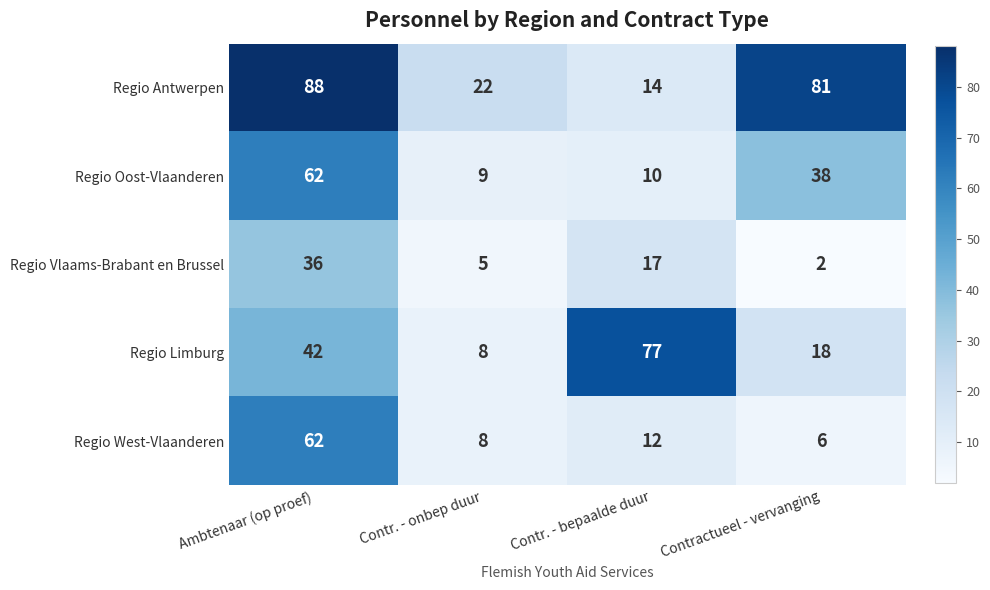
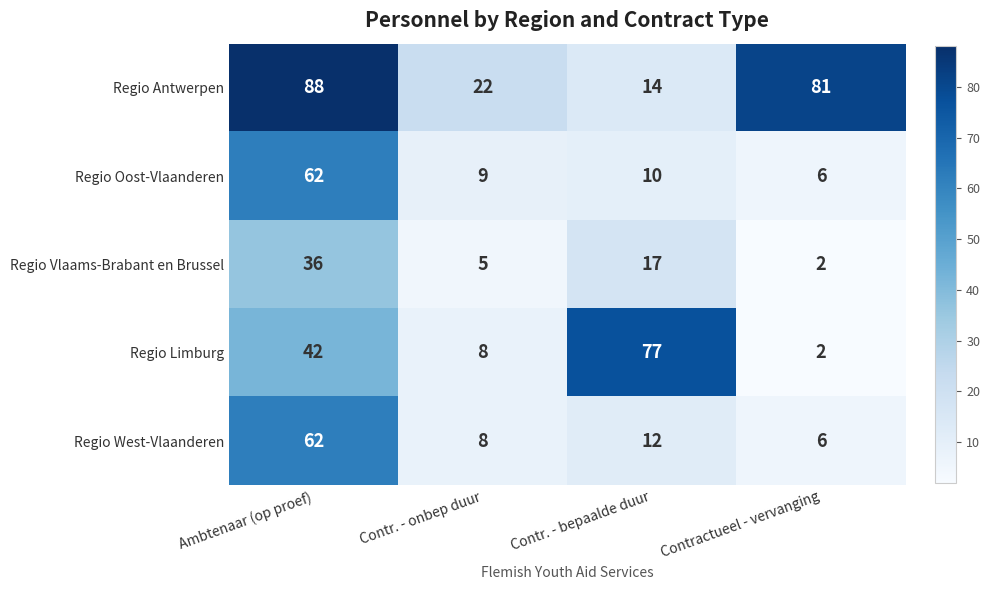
  {
    "Regio Antwerpen": {
      "Ambtenaar (op proef)": 88,
      "Contr. - onbep duur": 22,
      "Contr. - bepaalde duur": 14,
      "Contractueel - vervanging": 81
    },
    "Regio Oost-Vlaanderen": {
      "Ambtenaar (op proef)": 62,
      "Contr. - onbep duur": 9,
      "Contr. - bepaalde duur": 10,
-     "Contractueel - vervanging": 38
+     "Contractueel - vervanging": 6
    },
    "Regio Vlaams-Brabant en Brussel": {
      "Ambtenaar (op proef)": 36,
      "Contr. - onbep duur": 5,
      "Contr. - bepaalde duur": 17,
      "Contractueel - vervanging": 2
    },
    "Regio Limburg": {
      "Ambtenaar (op proef)": 42,
      "Contr. - onbep duur": 8,
      "Contr. - bepaalde duur": 77,
-     "Contractueel - vervanging": 18
+     "Contractueel - vervanging": 2
    },
    "Regio West-Vlaanderen": {
      "Ambtenaar (op proef)": 62,
      "Contr. - onbep duur": 8,
      "Contr. - bepaalde duur": 12,
      "Contractueel - vervanging": 6
    }
  }
